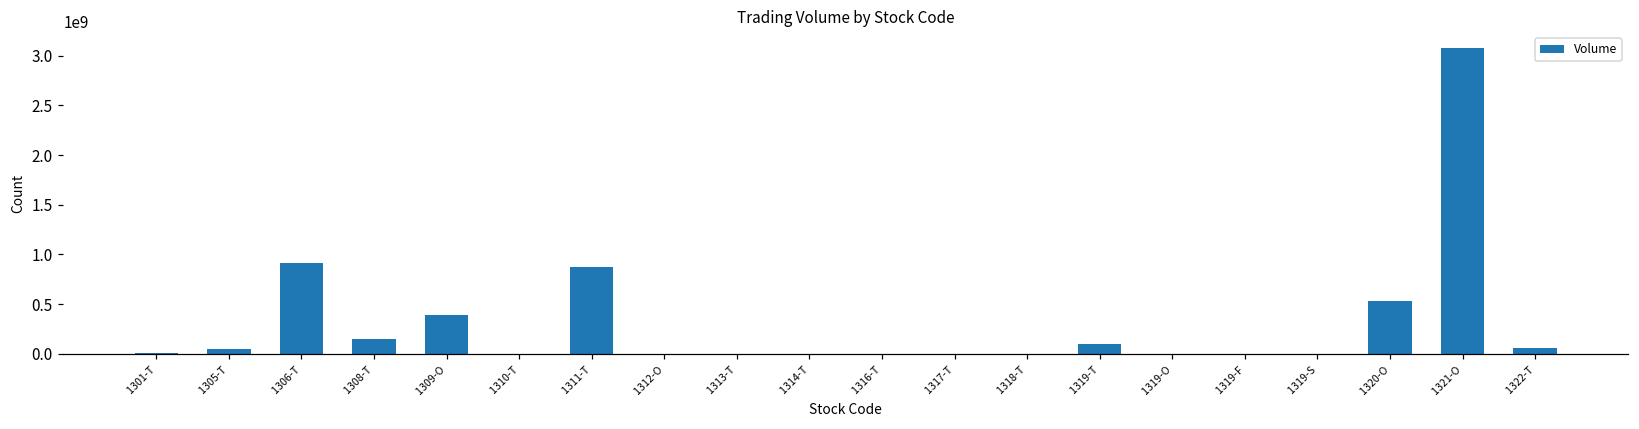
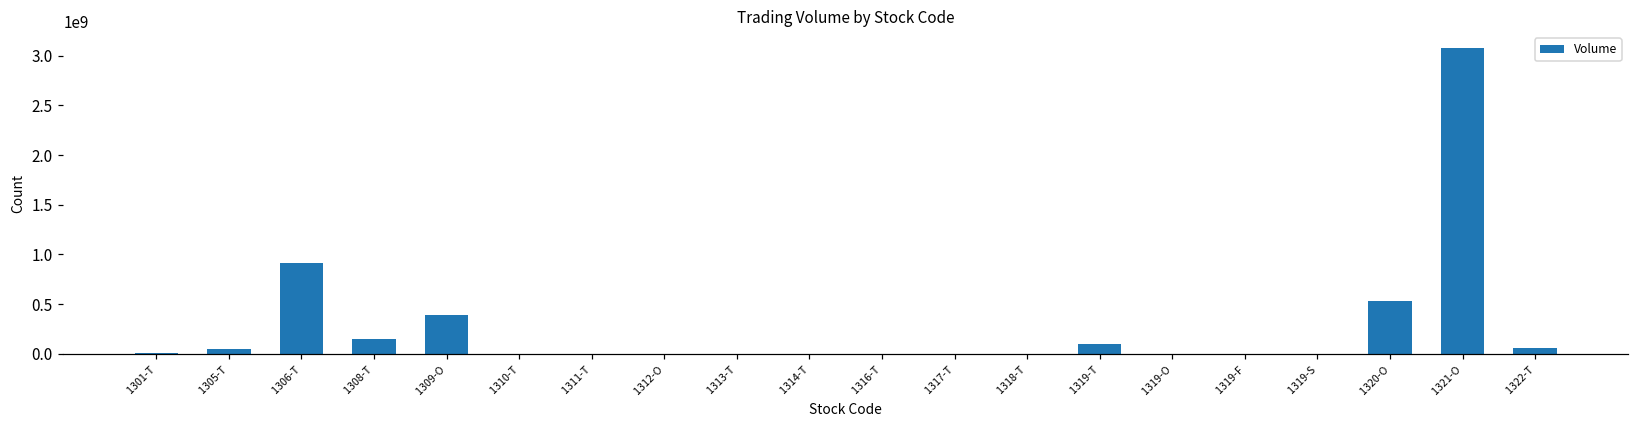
  {
    "1305-T": 0,
    "1306-T": 900000000,
    "1308-T": 100000000,
    "1309-O": 400000000,
-   "1311-T": 900000000,
+   "1311-T": 0,
    "1316-T": 0,
    "1317-T": 0,
    "1318-T": 0,
    "1319-T": 100000000,
    "1319-O": 0,
    "1319-F": 0,
    "1319-S": 0,
    "1320-O": 500000000,
    "1321-O": 3100000000,
    "1322-T": 100000000
  }
